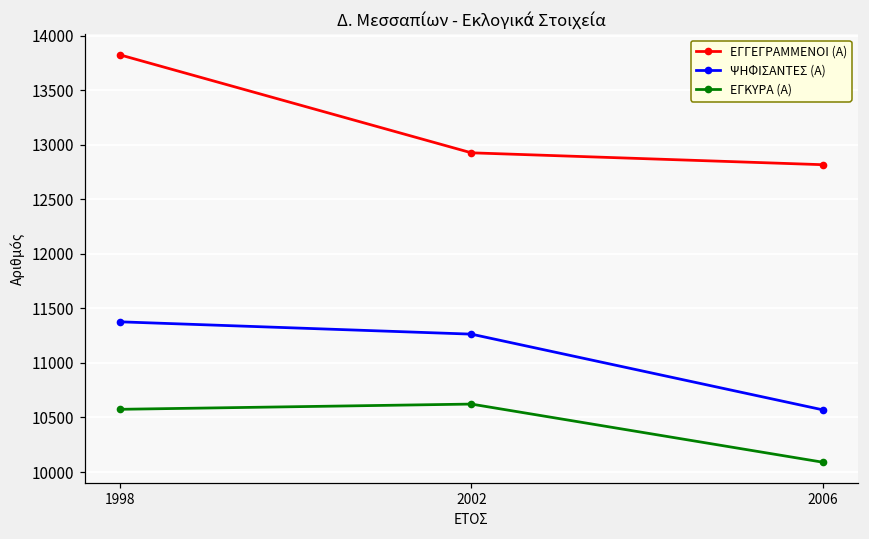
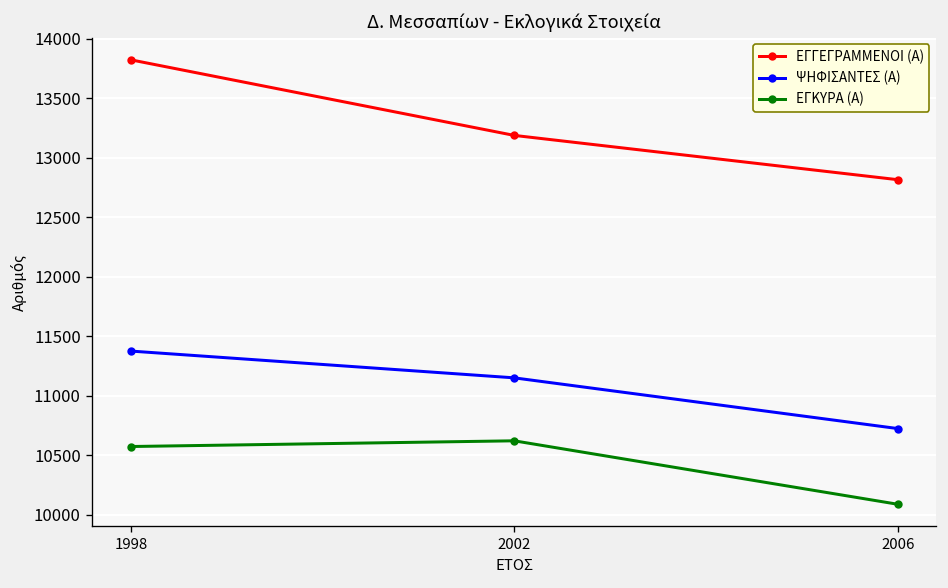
  {
    "ΕΓΓΕΓΡΑΜΜΕΝΟΙ (Α)": {
      "1998": 13800,
-     "2002": 12900,
+     "2002": 13200,
      "2006": 12800
    },
    "ΨΗΦΙΣΑΝΤΕΣ (Α)": {
      "1998": 11400,
-     "2002": 11300,
-     "2006": 10600
+     "2002": 11200,
+     "2006": 10700
    },
    "ΕΓΚΥΡΑ (Α)": {
      "1998": 10600,
      "2002": 10600,
      "2006": 10100
    }
  }
